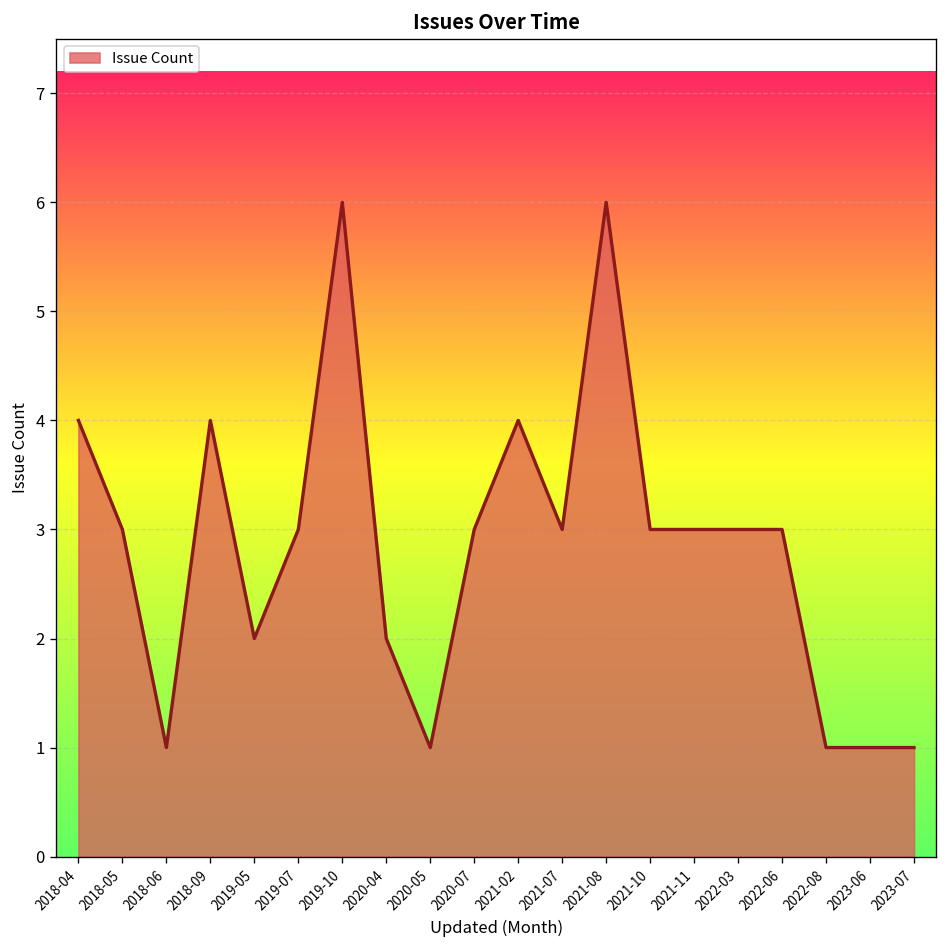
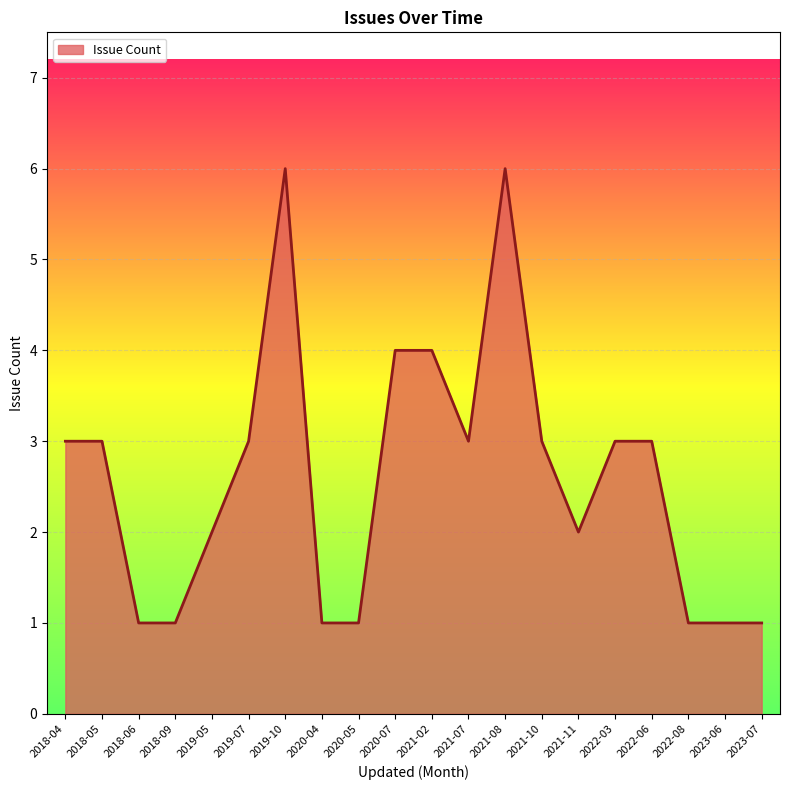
  {
-   "2018-04": 4,
+   "2018-04": 3,
    "2018-05": 3,
    "2018-06": 1,
-   "2018-09": 4,
+   "2018-09": 1,
    "2019-05": 2,
    "2019-07": 3,
    "2019-10": 6,
-   "2020-04": 2,
+   "2020-04": 1,
    "2020-05": 1,
-   "2020-07": 3,
+   "2020-07": 4,
    "2021-02": 4,
    "2021-07": 3,
    "2021-08": 6,
    "2021-10": 3,
-   "2021-11": 3,
+   "2021-11": 2,
    "2022-03": 3,
    "2022-06": 3,
    "2022-08": 1,
    "2023-06": 1,
    "2023-07": 1
  }
